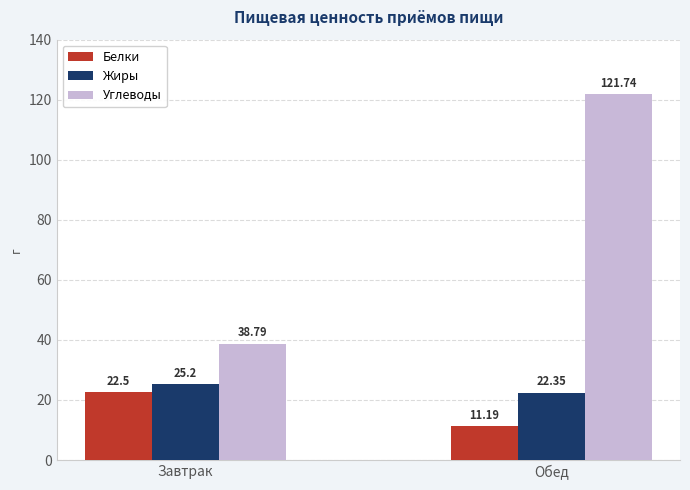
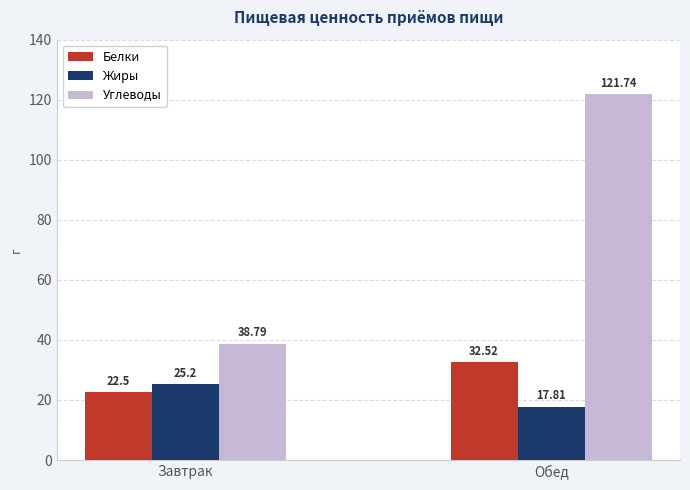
  {
    "Белки": {
      "Завтрак": 22.5,
-     "Обед": 11.19
+     "Обед": 32.52
    },
    "Жиры": {
      "Завтрак": 25.2,
-     "Обед": 22.35
+     "Обед": 17.81
    },
    "Углеводы": {
      "Завтрак": 38.79,
      "Обед": 121.74
    }
  }
